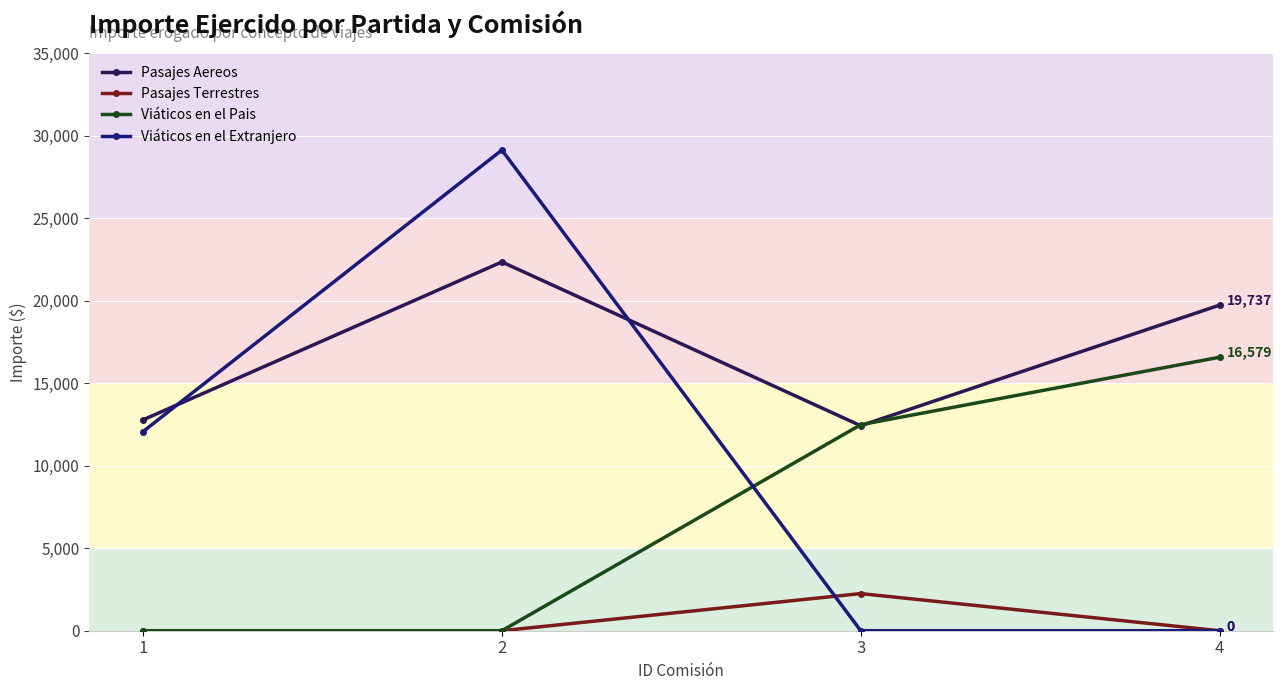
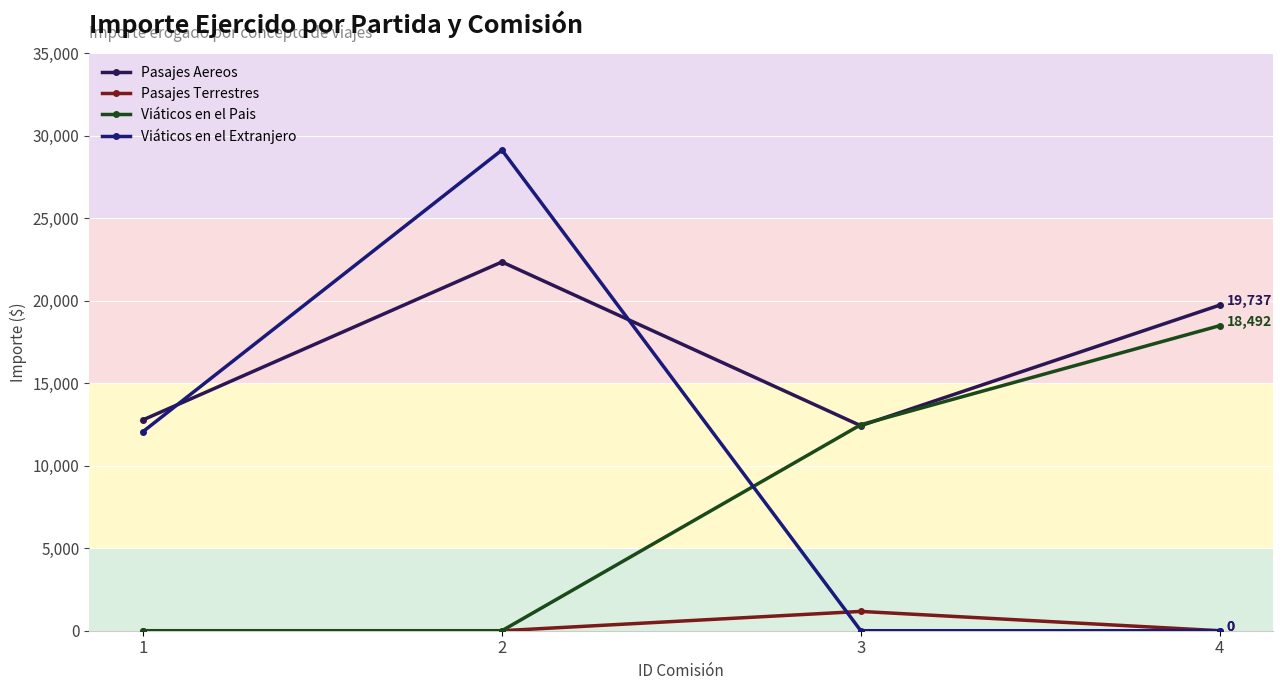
  {
    "Pasajes Terrestres": {
-     "3": "2,300"
+     "3": "1,200"
    },
    "Viáticos en el Pais": {
-     "4": "16,579"
+     "4": "18,492"
    }
  }
